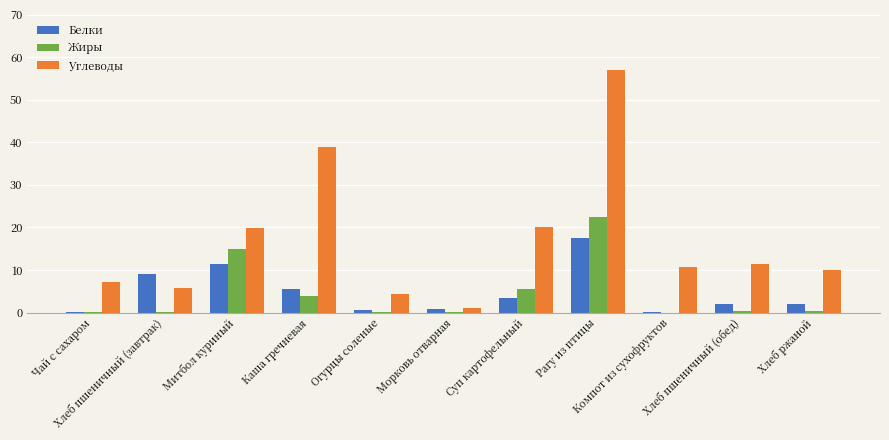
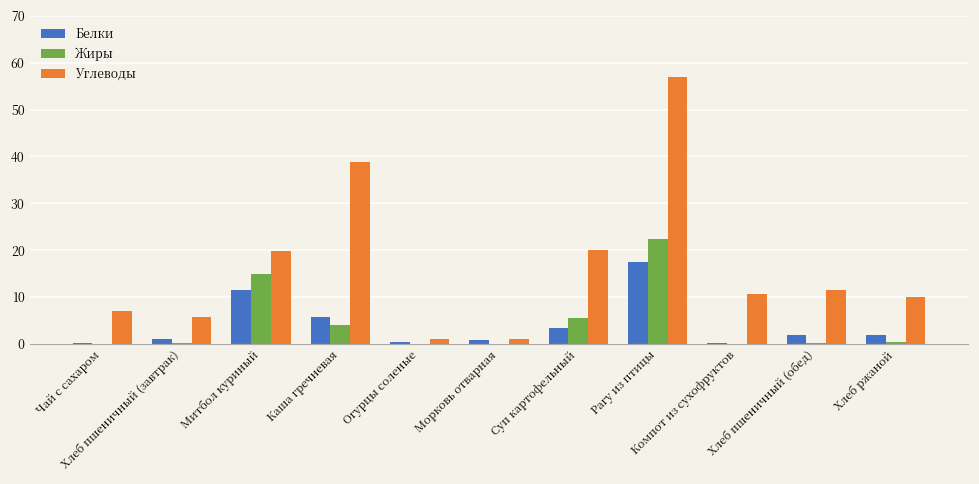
  {
    "Белки": {
-     "Хлеб пшеничный (завтрак)": 9,
+     "Хлеб пшеничный (завтрак)": 1,
      "Митбол куриный": 11,
      "Каша гречневая": 6,
      "Морковь отварная": 1,
      "Суп картофельный": 3,
      "Рагу из птицы": 18,
      "Хлеб пшеничный (обед)": 2,
      "Хлеб ржаной": 2
    },
    "Жиры": {
      "Митбол куриный": 15,
      "Каша гречневая": 4,
      "Суп картофельный": 5,
      "Рагу из птицы": 22,
      "Компот из сухофруктов": 0
    },
    "Углеводы": {
      "Чай с сахаром": 7,
      "Хлеб пшеничный (завтрак)": 6,
      "Митбол куриный": 20,
      "Каша гречневая": 39,
-     "Огурцы соленые": 4,
+     "Огурцы соленые": 1,
      "Морковь отварная": 1,
      "Суп картофельный": 20,
      "Рагу из птицы": 57,
      "Компот из сухофруктов": 11,
      "Хлеб пшеничный (обед)": 11,
      "Хлеб ржаной": 10
    }
  }
